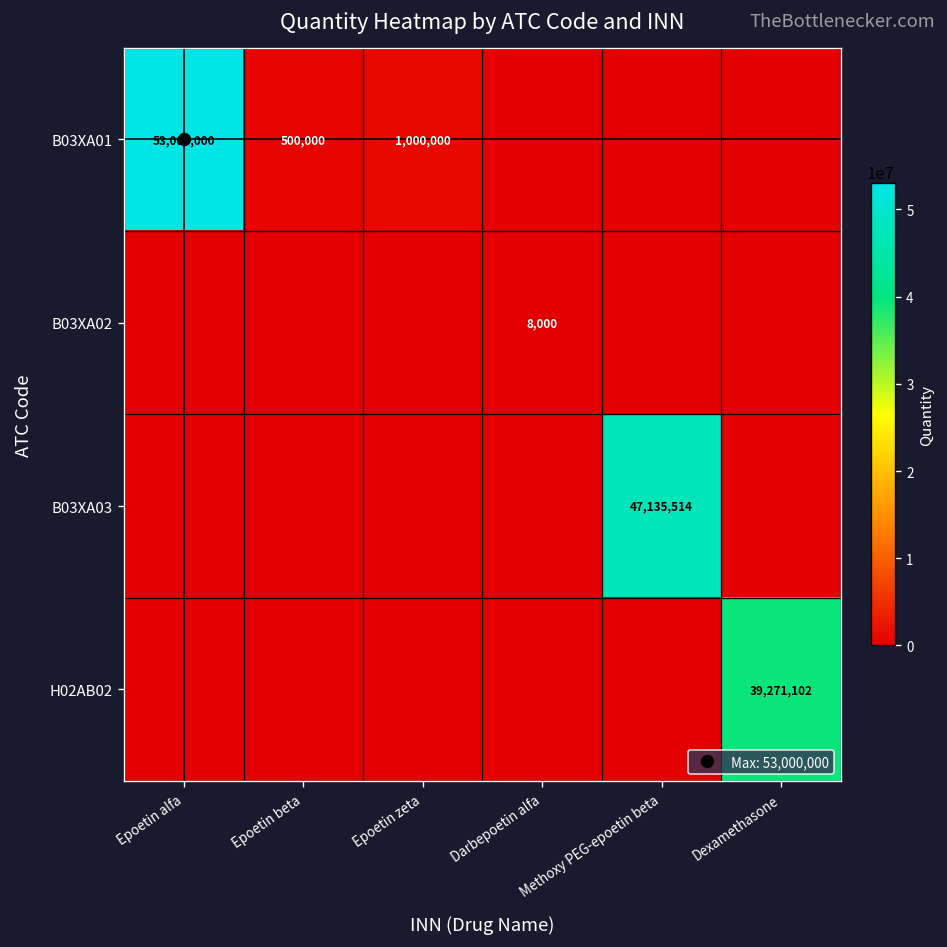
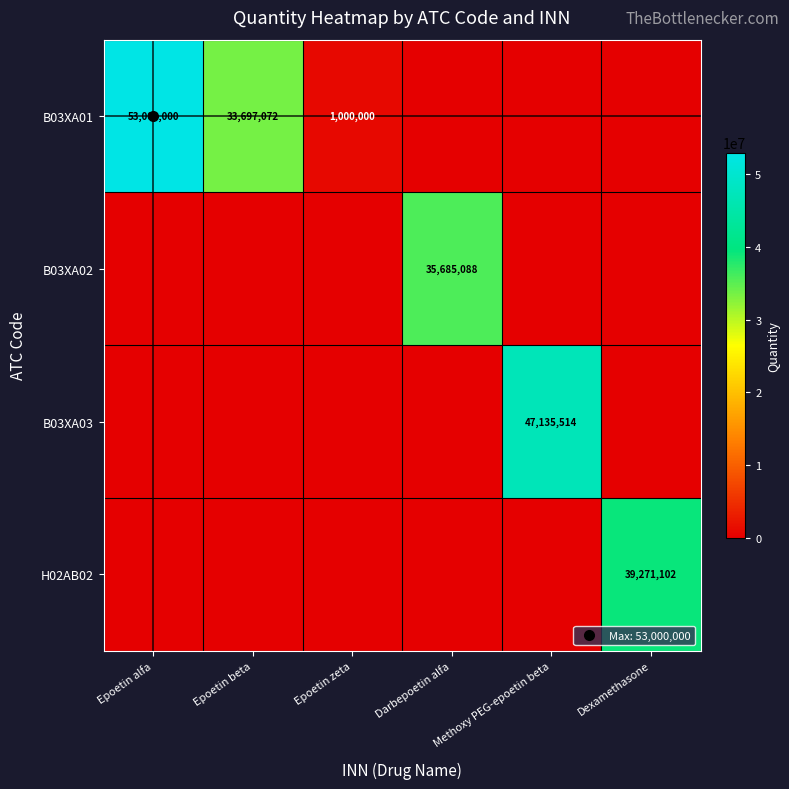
  {
    "B03XA01": {
-     "Epoetin beta": "500,000",
+     "Epoetin beta": "33,697,072",
      "Epoetin zeta": "1,000,000"
    },
    "B03XA02": {
-     "Darbepoetin alfa": "8,000"
+     "Darbepoetin alfa": "35,685,088"
    },
    "B03XA03": {
      "Methoxy PEG-epoetin beta": "47,135,514"
    },
    "H02AB02": {
      "Dexamethasone": "39,271,102"
    }
  }
